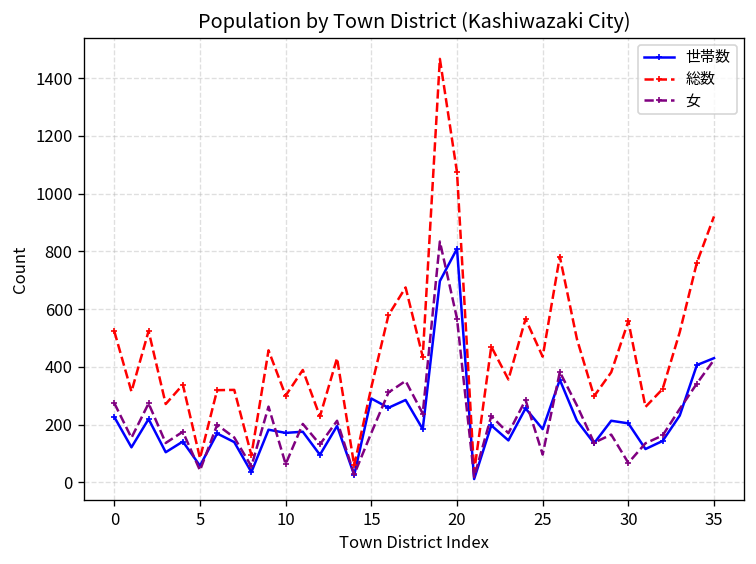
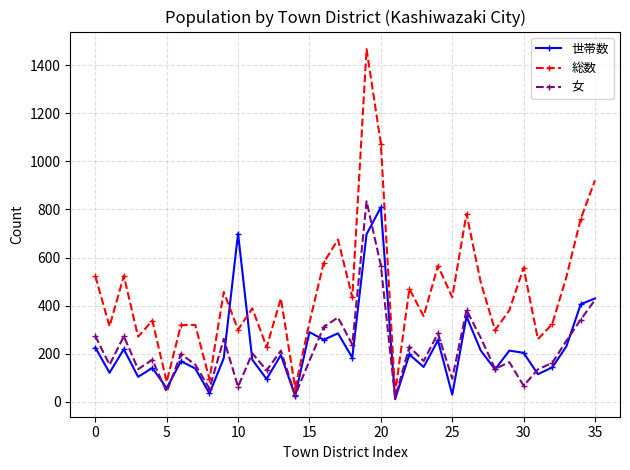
  {
    "世帯数": {
      "0": 230,
      "5": 60,
-     "10": 170,
+     "10": 700,
      "15": 290,
      "20": 810,
-     "25": 180,
+     "25": 30,
      "30": 200
    },
    "総数": {
      "0": 520,
      "5": 80,
      "10": 300,
      "15": 330,
      "20": 1070,
      "25": 440,
      "30": 560,
      "35": 920
    },
    "女": {
      "0": 270,
      "5": 40,
      "10": 60,
      "15": 170,
      "20": 570,
      "25": 100,
      "30": 70
    }
  }
